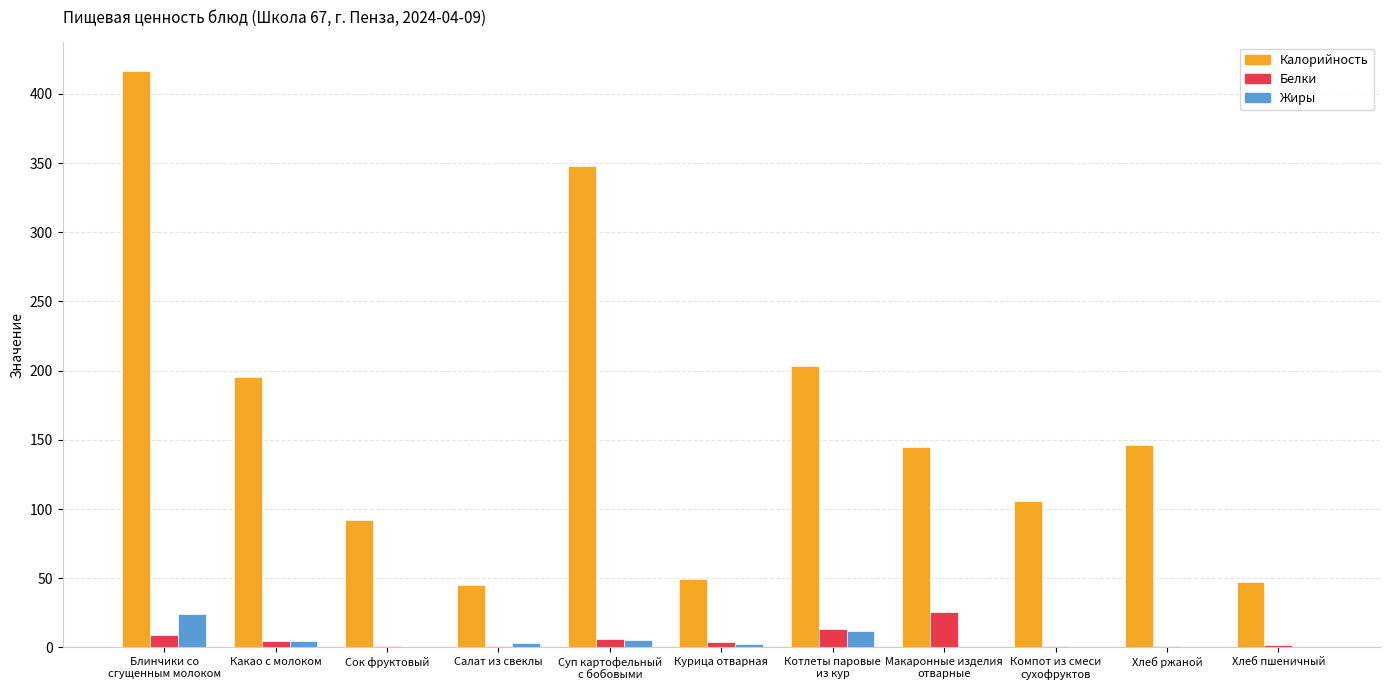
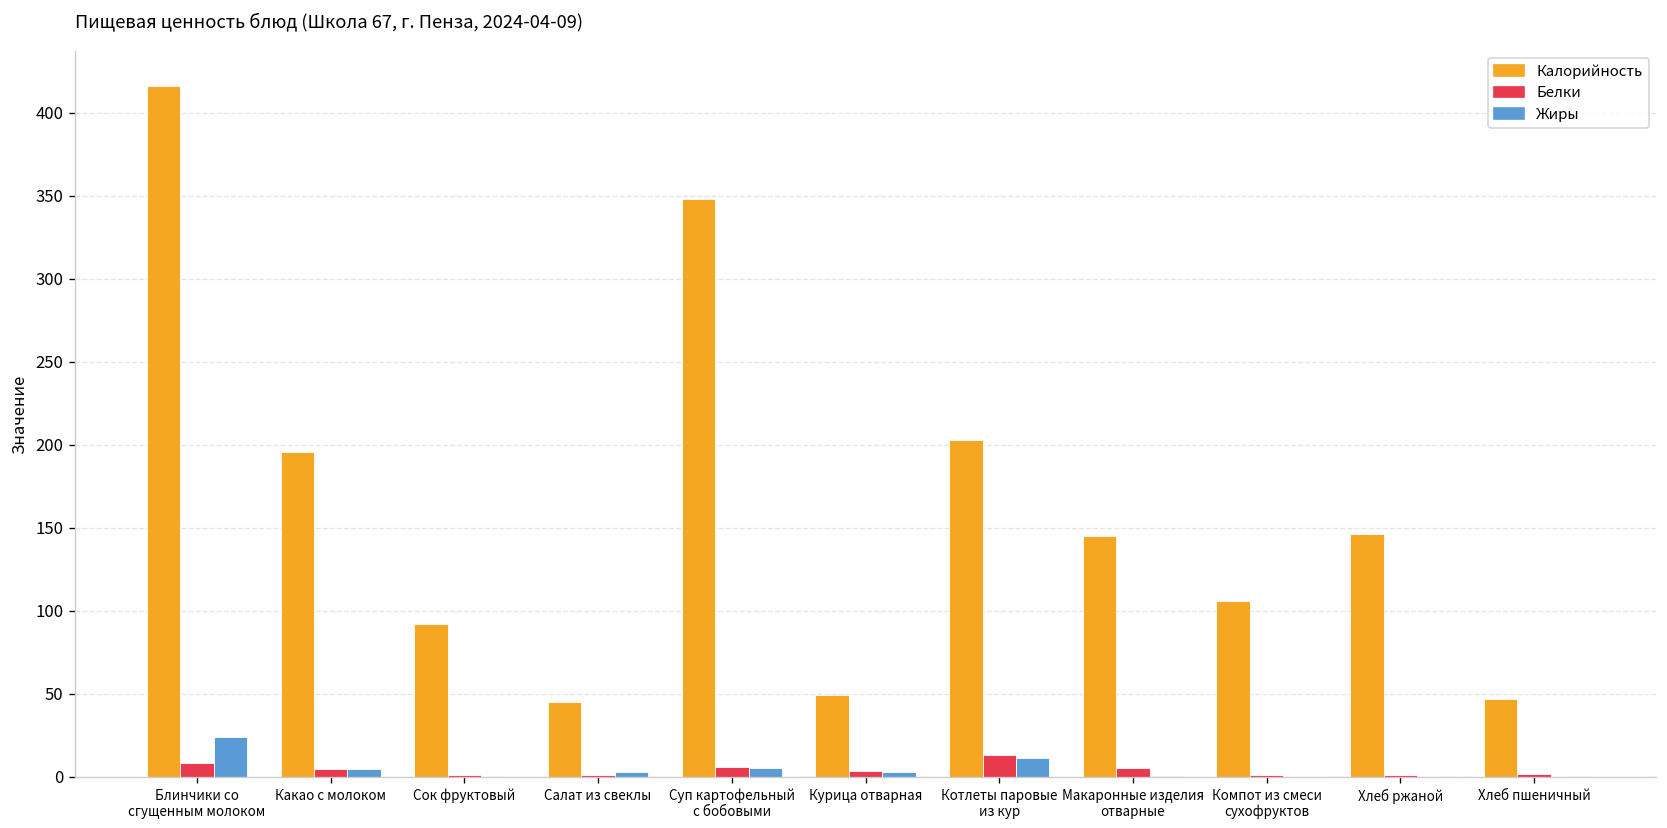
  {
    "Калорийность": {
      "Блинчики со сгущенным молоком": 416,
      "Какао с молоком": 196,
      "Сок фруктовый": 92,
      "Салат из свеклы": 45,
      "Суп картофельный с бобовыми": 348,
      "Курица отварная": 49,
      "Котлеты паровые из кур": 203,
      "Макаронные изделия отварные": 145,
      "Компот из смеси сухофруктов": 106,
      "Хлеб ржаной": 146,
      "Хлеб пшеничный": 47
    },
    "Белки": {
      "Блинчики со сгущенным молоком": 9,
      "Какао с молоком": 5,
      "Суп картофельный с бобовыми": 6,
      "Курица отварная": 4,
      "Котлеты паровые из кур": 14,
-     "Макаронные изделия отварные": 25
+     "Макаронные изделия отварные": 6
    },
    "Жиры": {
      "Блинчики со сгущенным молоком": 24,
      "Какао с молоком": 5,
      "Салат из свеклы": 3,
      "Суп картофельный с бобовыми": 6,
      "Курица отварная": 3,
      "Котлеты паровые из кур": 12,
      "Компот из смеси сухофруктов": 0
    }
  }
